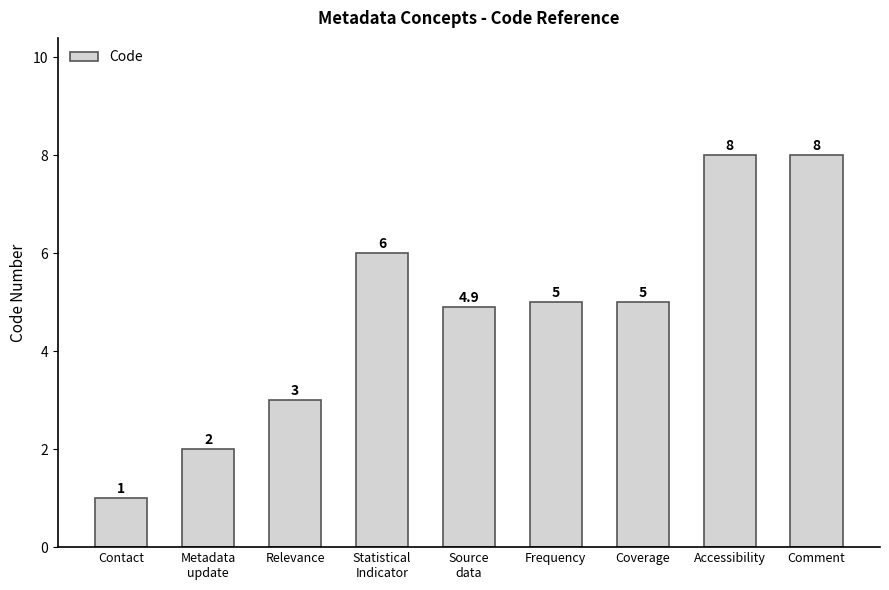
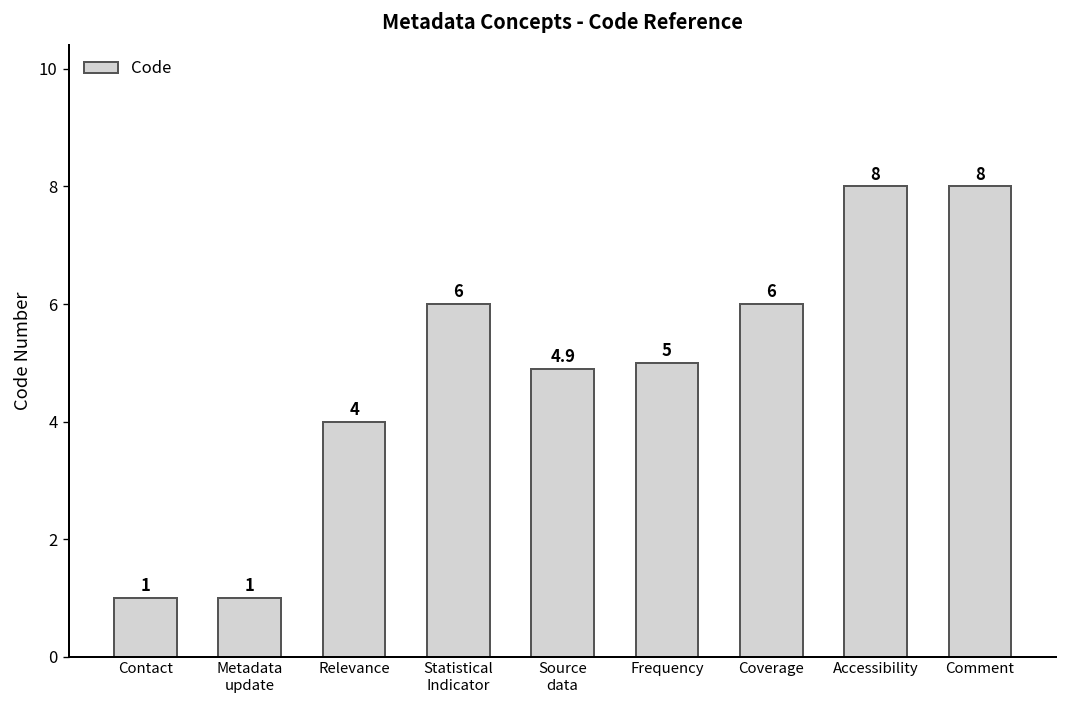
  {
    "Contact": 1,
-   "Metadata update": 2,
-   "Relevance": 3,
+   "Metadata update": 1,
+   "Relevance": 4,
    "Statistical Indicator": 6,
    "Source data": 4.9,
    "Frequency": 5,
-   "Coverage": 5,
+   "Coverage": 6,
    "Accessibility": 8,
    "Comment": 8
  }
